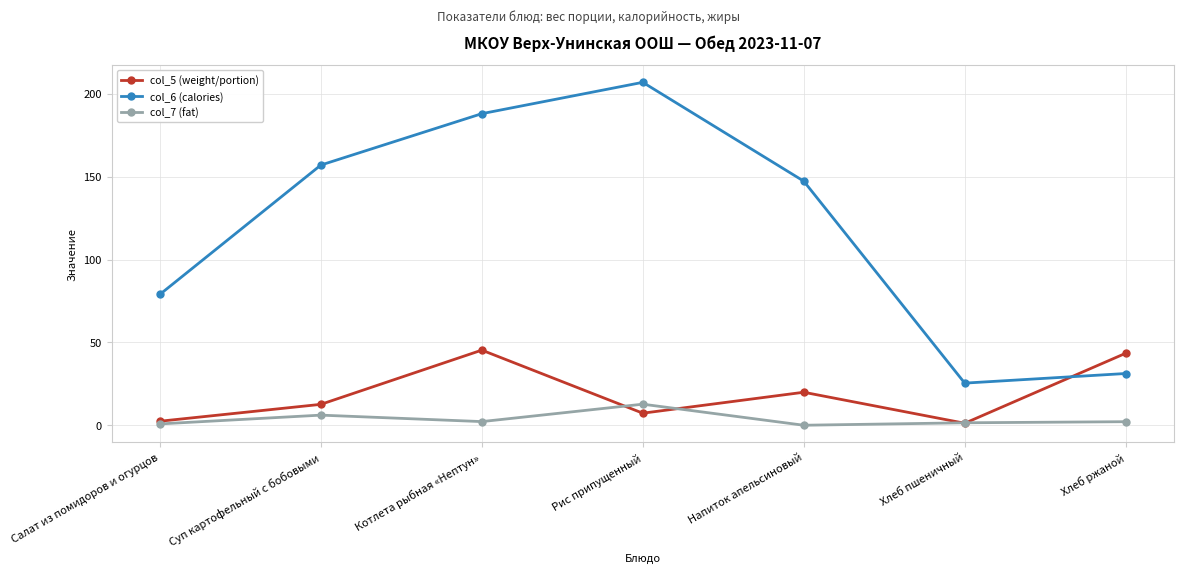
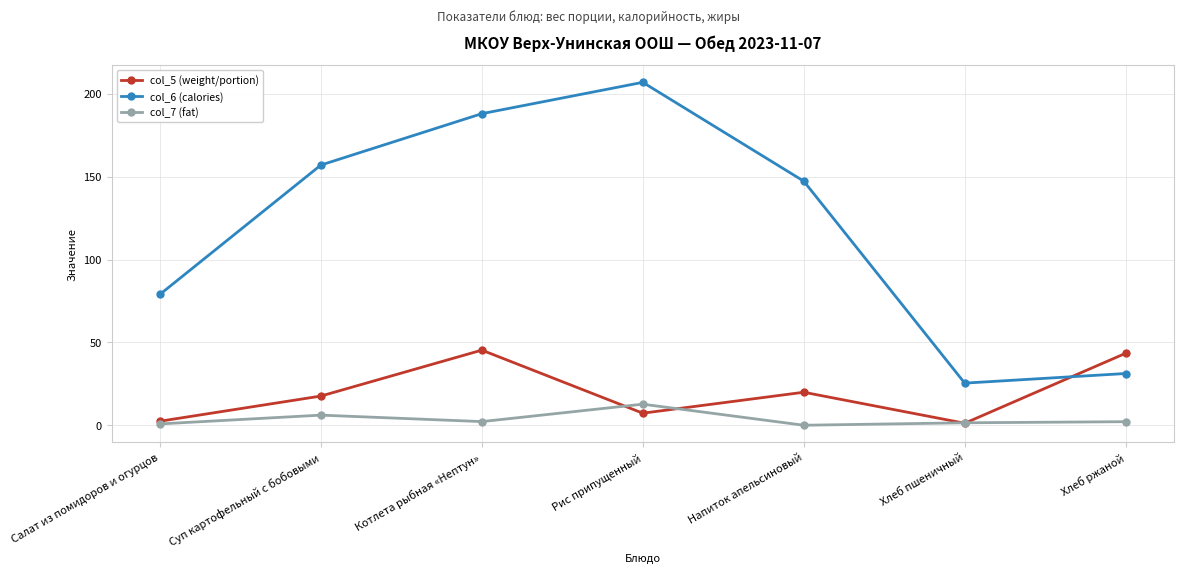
  {
    "col_5 (weight/portion)": {
      "Салат из помидоров и огурцов": 3,
-     "Суп картофельный с бобовыми": 13,
+     "Суп картофельный с бобовыми": 18,
      "Котлета рыбная «Нептун»": 45,
      "Рис припущенный": 7,
      "Напиток апельсиновый": 20,
      "Хлеб ржаной": 44
    },
    "col_6 (calories)": {
      "Салат из помидоров и огурцов": 79,
      "Суп картофельный с бобовыми": 157,
      "Котлета рыбная «Нептун»": 188,
      "Рис припущенный": 207,
      "Напиток апельсиновый": 147,
      "Хлеб пшеничный": 26,
      "Хлеб ржаной": 31
    },
    "col_7 (fat)": {
      "Салат из помидоров и огурцов": 1,
      "Суп картофельный с бобовыми": 6,
      "Котлета рыбная «Нептун»": 2,
      "Рис припущенный": 13,
      "Напиток апельсиновый": 0,
      "Хлеб ржаной": 2
    }
  }
